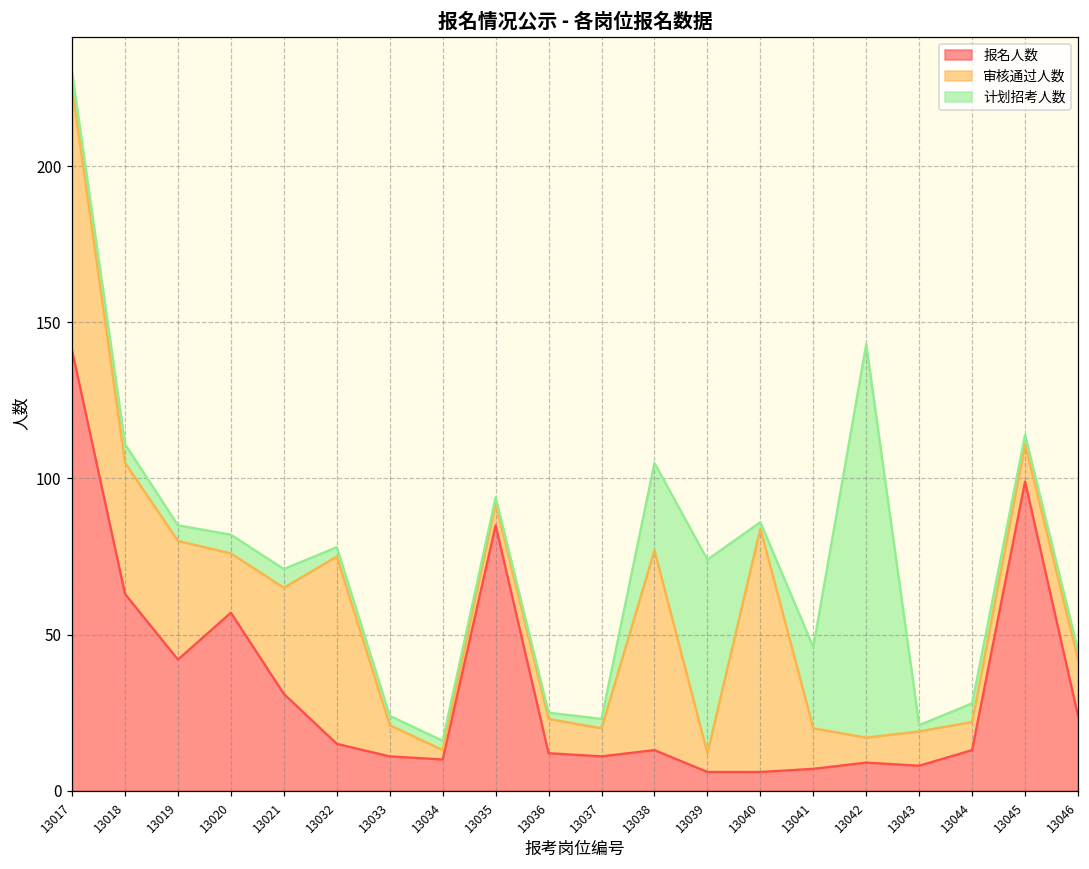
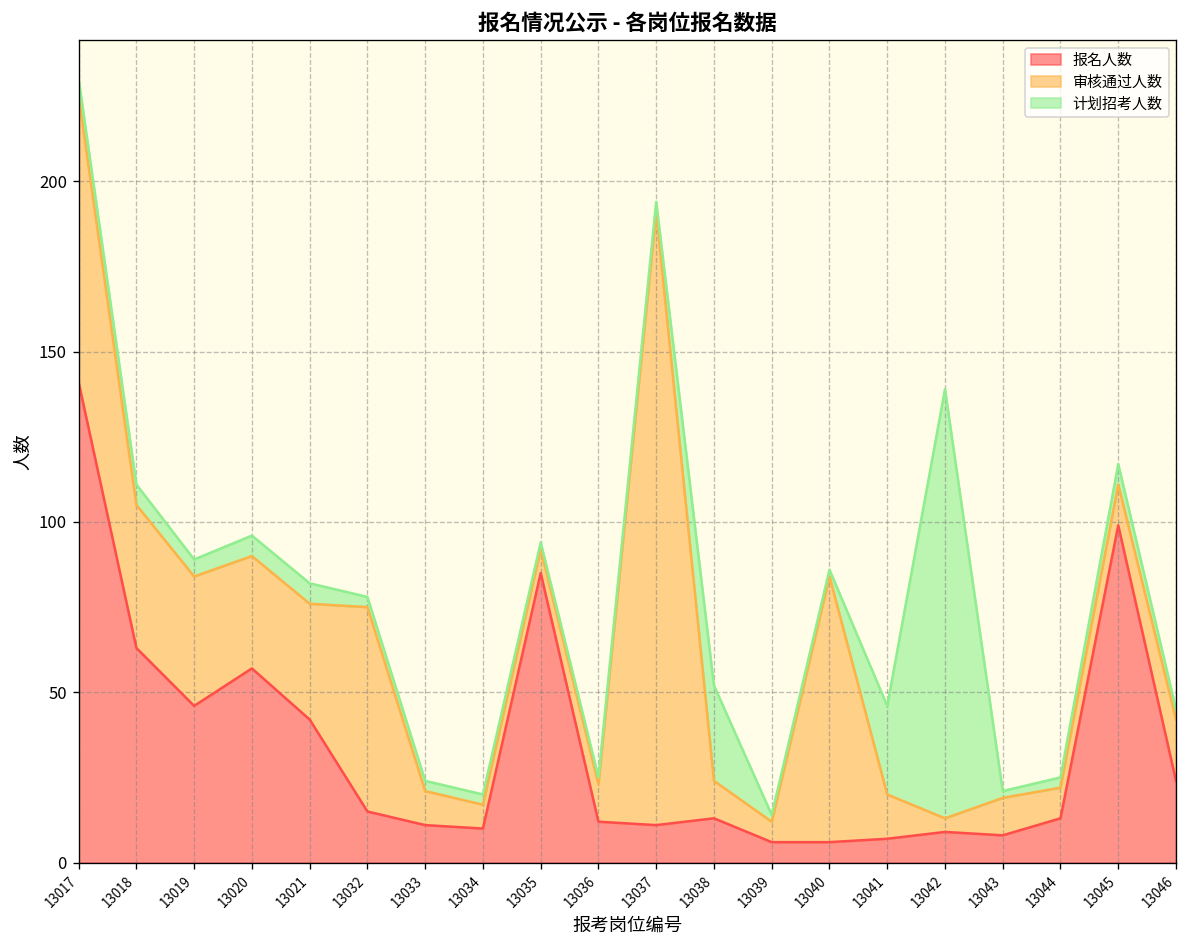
  {
    "报名人数": {
      "13017": 141,
      "13018": 63,
-     "13019": 42,
+     "13019": 46,
      "13020": 57,
-     "13021": 31,
+     "13021": 42,
      "13032": 15,
      "13033": 11,
      "13034": 10,
      "13035": 85,
      "13036": 12,
      "13037": 11,
      "13038": 13,
      "13039": 6,
      "13040": 6,
      "13041": 7,
      "13042": 9,
      "13043": 8,
      "13044": 13,
      "13045": 99,
      "13046": 24
    },
    "审核通过人数": {
      "13017": 84,
      "13018": 42,
      "13019": 38,
-     "13020": 19,
+     "13020": 33,
      "13021": 34,
      "13032": 60,
      "13033": 10,
-     "13034": 3,
+     "13034": 7,
      "13035": 7,
      "13036": 11,
-     "13037": 9,
-     "13038": 64,
+     "13037": 180,
+     "13038": 11,
      "13039": 6,
      "13040": 78,
      "13041": 13,
-     "13042": 8,
+     "13042": 4,
      "13043": 11,
      "13044": 9,
      "13045": 12,
      "13046": 18
    },
    "计划招考人数": {
      "13017": 5,
      "13018": 6,
      "13019": 5,
      "13020": 6,
      "13021": 6,
      "13032": 3,
      "13033": 3,
      "13034": 3,
      "13035": 2,
      "13036": 2,
      "13037": 3,
      "13038": 28,
-     "13039": 62,
+     "13039": 2,
      "13040": 2,
      "13041": 26,
      "13042": 126,
      "13043": 2,
-     "13044": 6,
-     "13045": 3,
+     "13044": 3,
+     "13045": 6,
      "13046": 3
    }
  }
